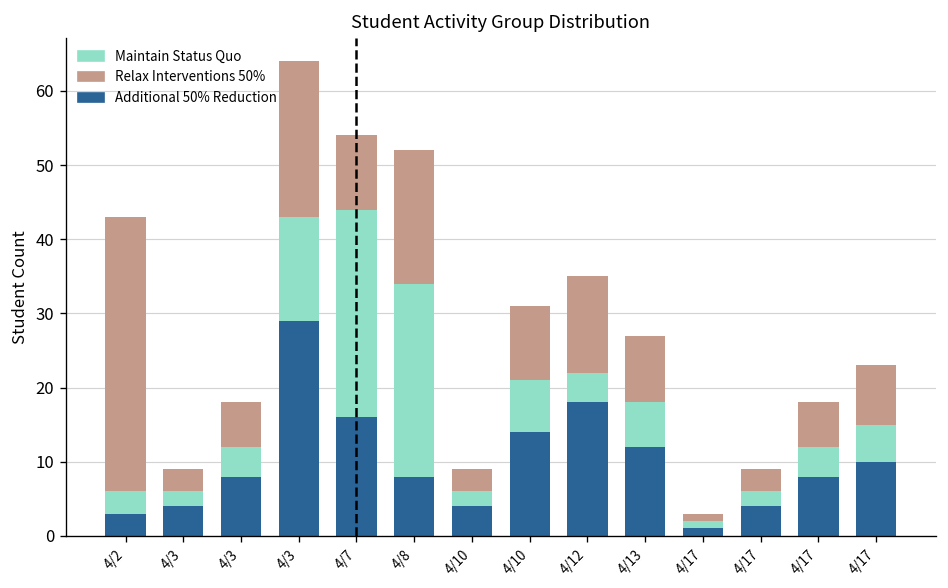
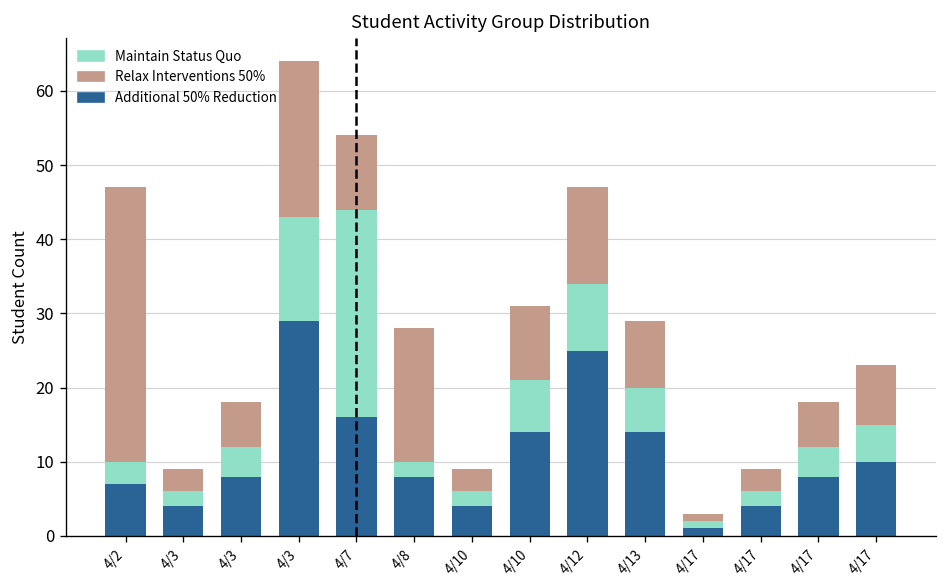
  {
    "Additional 50% Reduction": {
-     "4/2": 3,
+     "4/2": 7,
      "4/7": 16,
      "4/8": 8,
-     "4/12": 18,
-     "4/13": 12
+     "4/12": 25,
+     "4/13": 14
    },
    "Maintain Status Quo": {
      "4/2": 3,
      "4/7": 28,
-     "4/8": 26,
-     "4/12": 4,
+     "4/8": 2,
+     "4/12": 9,
      "4/13": 6
    },
    "Relax Interventions 50%": {
      "4/2": 37,
      "4/7": 10,
      "4/8": 18,
      "4/12": 13,
      "4/13": 9
    }
  }
